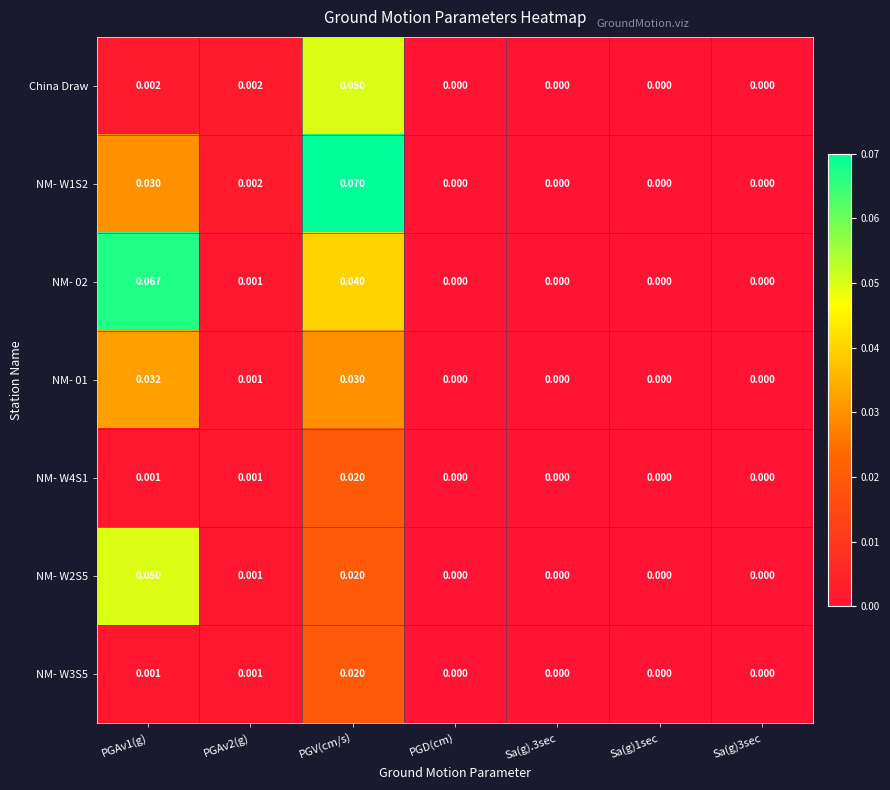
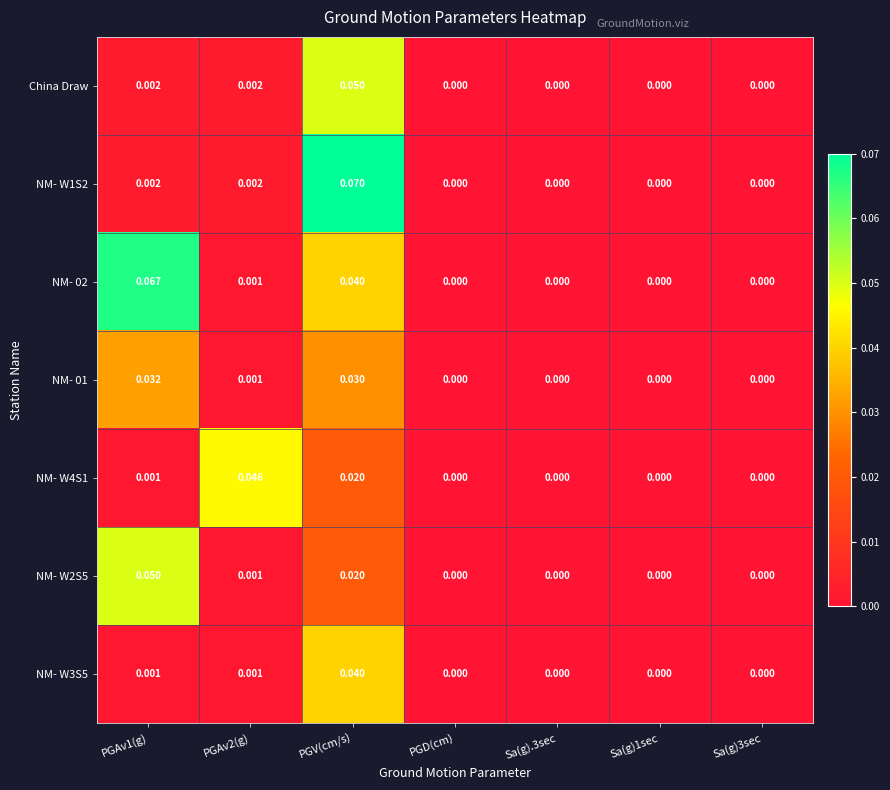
  {
    "China Draw": {
      "PGAv1(g)": 0.002,
      "PGAv2(g)": 0.002,
      "PGV(cm/s)": 0.050,
      "PGD(cm)": 0.000,
      "Sa(g).3sec": 0.000,
      "Sa(g)1sec": 0.000,
      "Sa(g)3sec": 0.000
    },
    "NM- W1S2": {
-     "PGAv1(g)": 0.030,
+     "PGAv1(g)": 0.002,
      "PGAv2(g)": 0.002,
      "PGV(cm/s)": 0.070,
      "PGD(cm)": 0.000,
      "Sa(g).3sec": 0.000,
      "Sa(g)1sec": 0.000,
      "Sa(g)3sec": 0.000
    },
    "NM- 02": {
      "PGAv1(g)": 0.067,
      "PGAv2(g)": 0.001,
      "PGV(cm/s)": 0.040,
      "PGD(cm)": 0.000,
      "Sa(g).3sec": 0.000,
      "Sa(g)1sec": 0.000,
      "Sa(g)3sec": 0.000
    },
    "NM- 01": {
      "PGAv1(g)": 0.032,
      "PGAv2(g)": 0.001,
      "PGV(cm/s)": 0.030,
      "PGD(cm)": 0.000,
      "Sa(g).3sec": 0.000,
      "Sa(g)1sec": 0.000,
      "Sa(g)3sec": 0.000
    },
    "NM- W4S1": {
      "PGAv1(g)": 0.001,
-     "PGAv2(g)": 0.001,
+     "PGAv2(g)": 0.046,
      "PGV(cm/s)": 0.020,
      "PGD(cm)": 0.000,
      "Sa(g).3sec": 0.000,
      "Sa(g)1sec": 0.000,
      "Sa(g)3sec": 0.000
    },
    "NM- W2S5": {
      "PGAv1(g)": 0.050,
      "PGAv2(g)": 0.001,
      "PGV(cm/s)": 0.020,
      "PGD(cm)": 0.000,
      "Sa(g).3sec": 0.000,
      "Sa(g)1sec": 0.000,
      "Sa(g)3sec": 0.000
    },
    "NM- W3S5": {
      "PGAv1(g)": 0.001,
      "PGAv2(g)": 0.001,
-     "PGV(cm/s)": 0.020,
+     "PGV(cm/s)": 0.040,
      "PGD(cm)": 0.000,
      "Sa(g).3sec": 0.000,
      "Sa(g)1sec": 0.000,
      "Sa(g)3sec": 0.000
    }
  }
